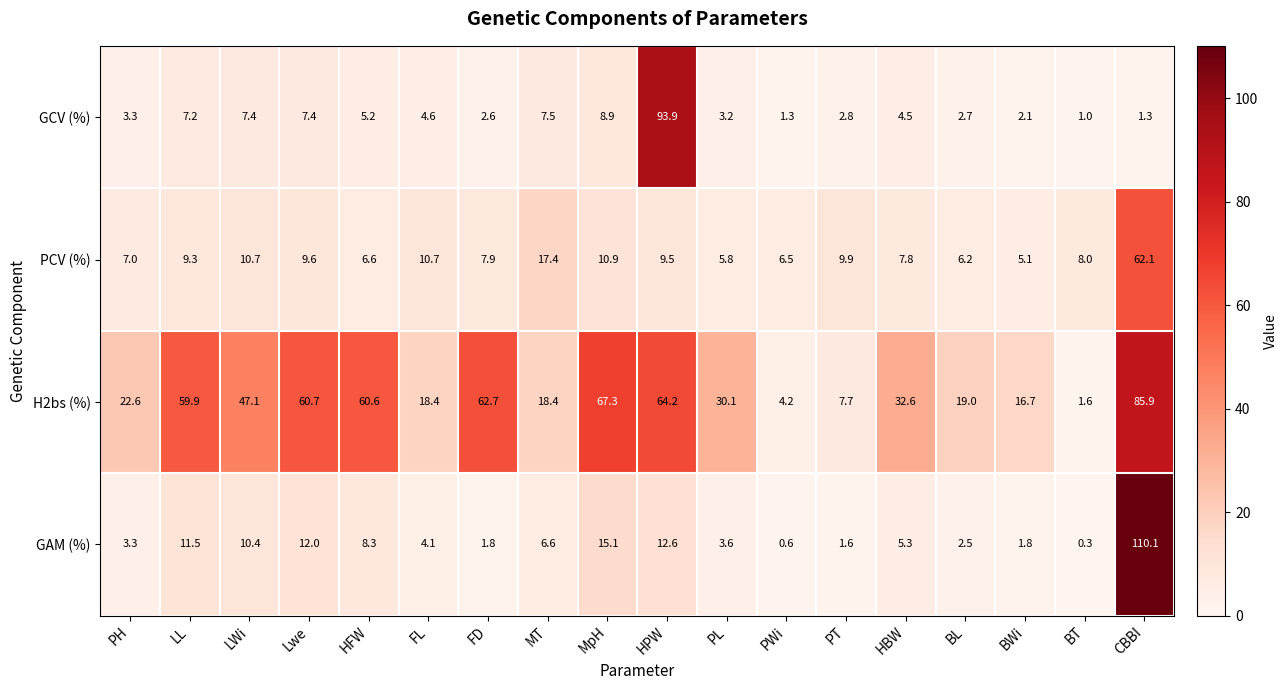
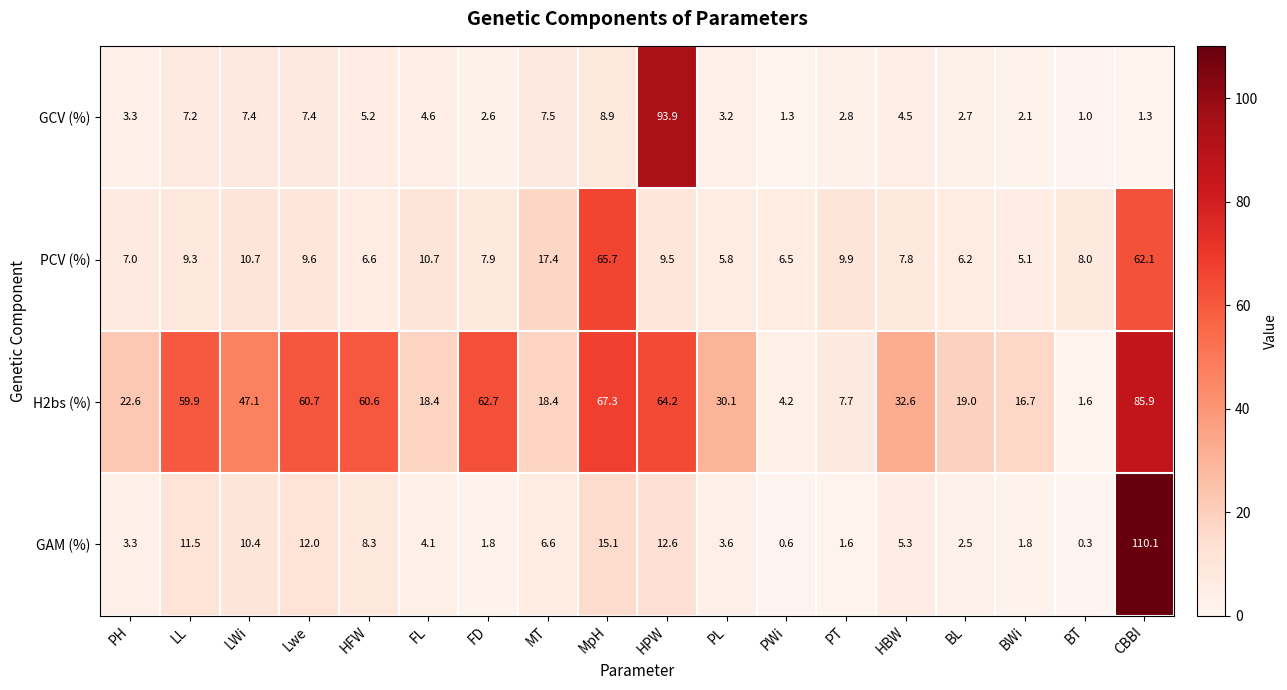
  {
    "GCV (%)": {
      "PH": 3.3,
      "LL": 7.2,
      "LWi": 7.4,
      "Lwe": 7.4,
      "HFW": 5.2,
      "FL": 4.6,
      "FD": 2.6,
      "MT": 7.5,
      "MpH": 8.9,
      "HPW": 93.9,
      "PL": 3.2,
      "PWi": 1.3,
      "PT": 2.8,
      "HBW": 4.5,
      "BL": 2.7,
      "BWi": 2.1,
      "BT": 1.0,
      "CBBI": 1.3
    },
    "PCV (%)": {
      "PH": 7.0,
      "LL": 9.3,
      "LWi": 10.7,
      "Lwe": 9.6,
      "HFW": 6.6,
      "FL": 10.7,
      "FD": 7.9,
      "MT": 17.4,
-     "MpH": 10.9,
+     "MpH": 65.7,
      "HPW": 9.5,
      "PL": 5.8,
      "PWi": 6.5,
      "PT": 9.9,
      "HBW": 7.8,
      "BL": 6.2,
      "BWi": 5.1,
      "BT": 8.0,
      "CBBI": 62.1
    },
    "H2bs (%)": {
      "PH": 22.6,
      "LL": 59.9,
      "LWi": 47.1,
      "Lwe": 60.7,
      "HFW": 60.6,
      "FL": 18.4,
      "FD": 62.7,
      "MT": 18.4,
      "MpH": 67.3,
      "HPW": 64.2,
      "PL": 30.1,
      "PWi": 4.2,
      "PT": 7.7,
      "HBW": 32.6,
      "BL": 19.0,
      "BWi": 16.7,
      "BT": 1.6,
      "CBBI": 85.9
    },
    "GAM (%)": {
      "PH": 3.3,
      "LL": 11.5,
      "LWi": 10.4,
      "Lwe": 12.0,
      "HFW": 8.3,
      "FL": 4.1,
      "FD": 1.8,
      "MT": 6.6,
      "MpH": 15.1,
      "HPW": 12.6,
      "PL": 3.6,
      "PWi": 0.6,
      "PT": 1.6,
      "HBW": 5.3,
      "BL": 2.5,
      "BWi": 1.8,
      "BT": 0.3,
      "CBBI": 110.1
    }
  }
